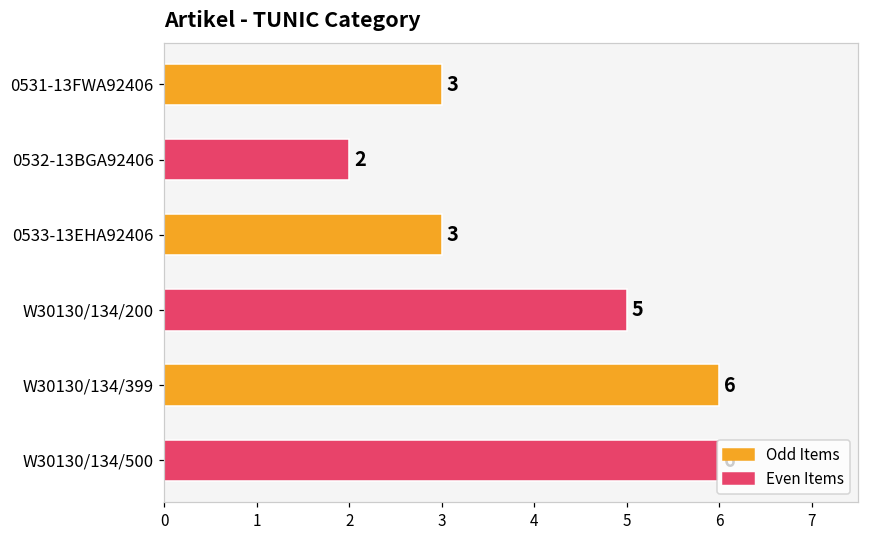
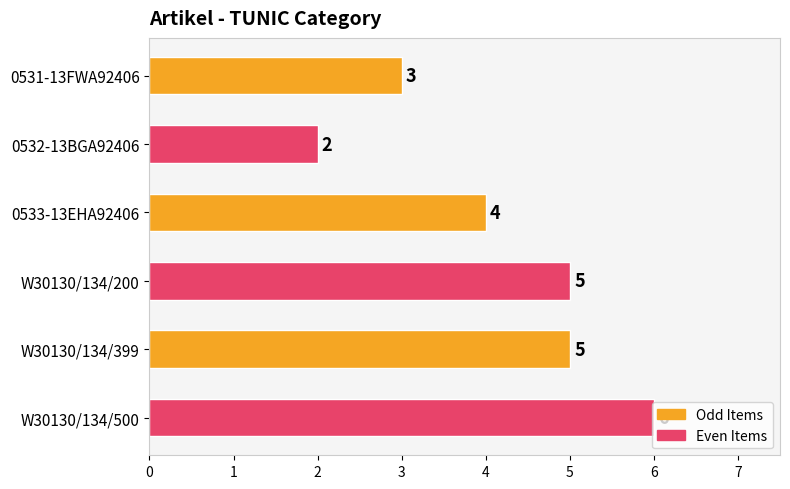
  {
    "0531-13FWA92406": 3,
    "0532-13BGA92406": 2,
-   "0533-13EHA92406": 3,
+   "0533-13EHA92406": 4,
    "W30130/134/200": 5,
-   "W30130/134/399": 6
+   "W30130/134/399": 5
  }
